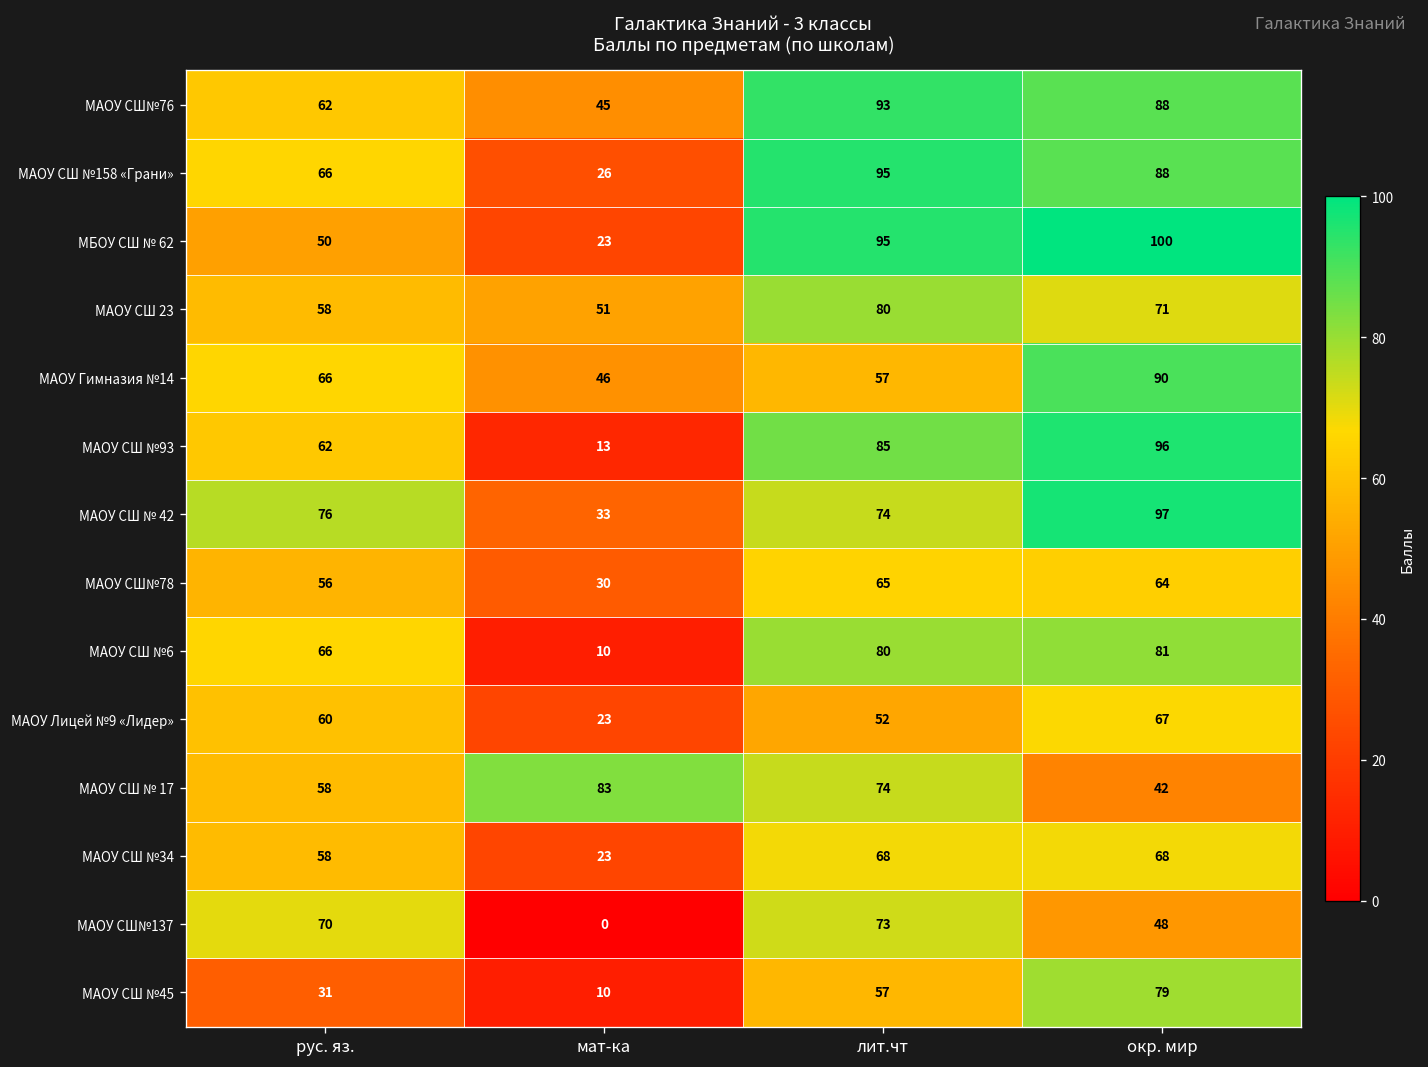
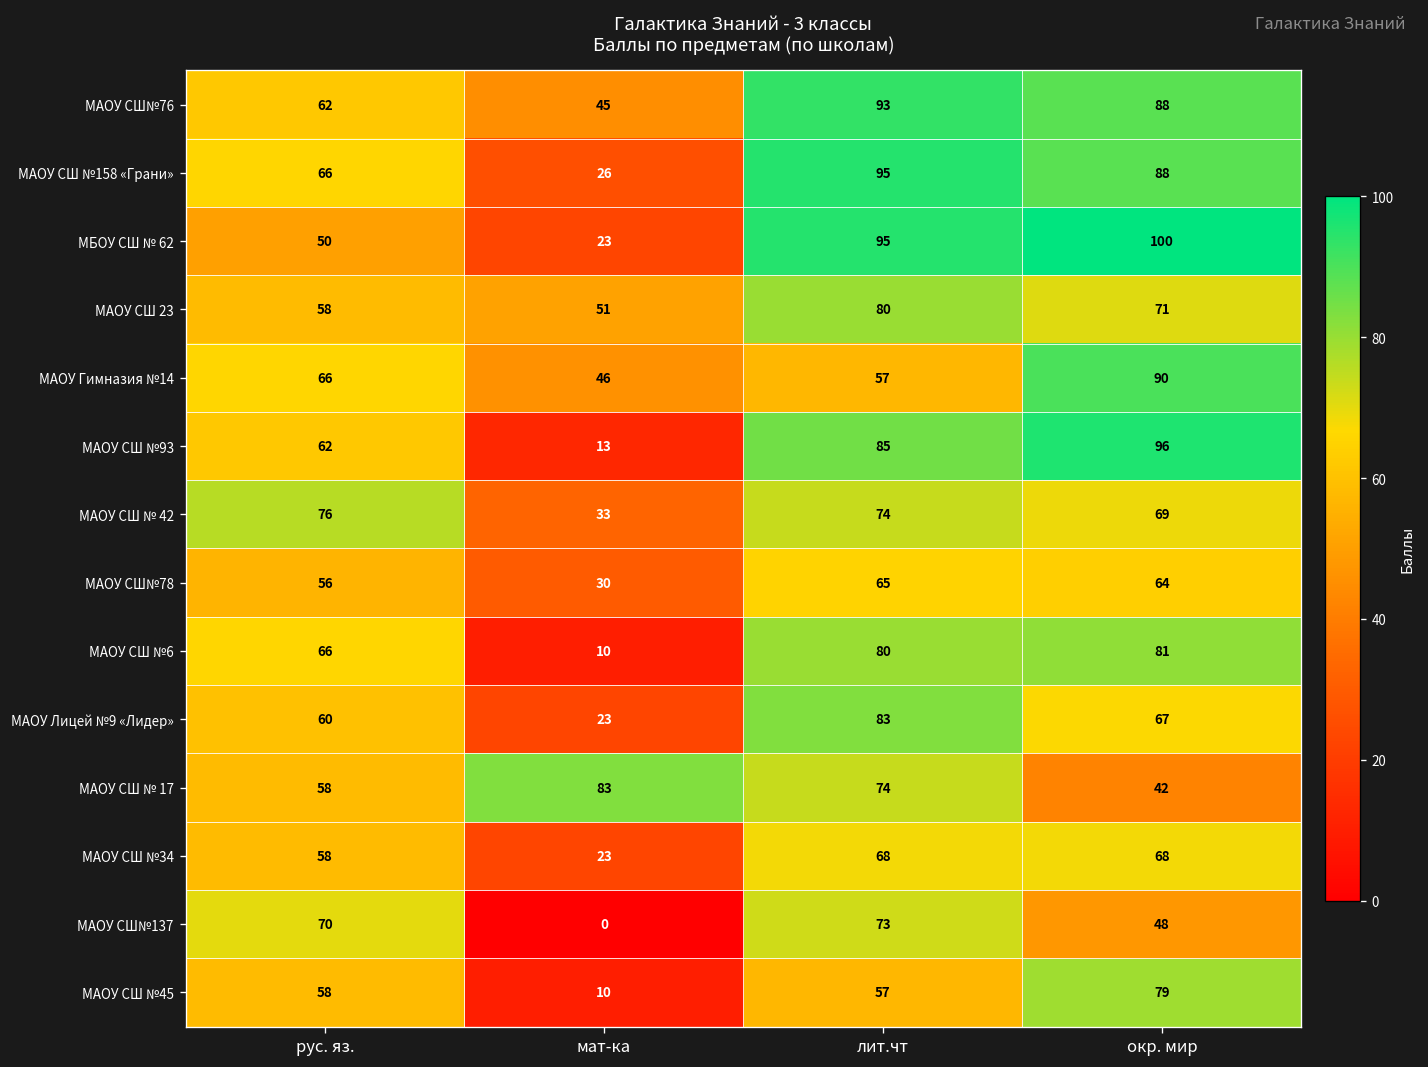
  {
    "МАОУ СШ№76": {
      "рус. яз.": 62,
      "мат-ка": 45,
      "лит.чт": 93,
      "окр. мир": 88
    },
    "МАОУ СШ №158 «Грани»": {
      "рус. яз.": 66,
      "мат-ка": 26,
      "лит.чт": 95,
      "окр. мир": 88
    },
    "МБОУ СШ № 62": {
      "рус. яз.": 50,
      "мат-ка": 23,
      "лит.чт": 95,
      "окр. мир": 100
    },
    "МАОУ СШ 23": {
      "рус. яз.": 58,
      "мат-ка": 51,
      "лит.чт": 80,
      "окр. мир": 71
    },
    "МАОУ Гимназия №14": {
      "рус. яз.": 66,
      "мат-ка": 46,
      "лит.чт": 57,
      "окр. мир": 90
    },
    "МАОУ СШ №93": {
      "рус. яз.": 62,
      "мат-ка": 13,
      "лит.чт": 85,
      "окр. мир": 96
    },
    "МАОУ СШ № 42": {
      "рус. яз.": 76,
      "мат-ка": 33,
      "лит.чт": 74,
-     "окр. мир": 97
+     "окр. мир": 69
    },
    "МАОУ СШ№78": {
      "рус. яз.": 56,
      "мат-ка": 30,
      "лит.чт": 65,
      "окр. мир": 64
    },
    "МАОУ СШ №6": {
      "рус. яз.": 66,
      "мат-ка": 10,
      "лит.чт": 80,
      "окр. мир": 81
    },
    "МАОУ Лицей №9 «Лидер»": {
      "рус. яз.": 60,
      "мат-ка": 23,
-     "лит.чт": 52,
+     "лит.чт": 83,
      "окр. мир": 67
    },
    "МАОУ СШ № 17": {
      "рус. яз.": 58,
      "мат-ка": 83,
      "лит.чт": 74,
      "окр. мир": 42
    },
    "МАОУ СШ №34": {
      "рус. яз.": 58,
      "мат-ка": 23,
      "лит.чт": 68,
      "окр. мир": 68
    },
    "МАОУ СШ№137": {
      "рус. яз.": 70,
      "мат-ка": 0,
      "лит.чт": 73,
      "окр. мир": 48
    },
    "МАОУ СШ №45": {
-     "рус. яз.": 31,
+     "рус. яз.": 58,
      "мат-ка": 10,
      "лит.чт": 57,
      "окр. мир": 79
    }
  }
